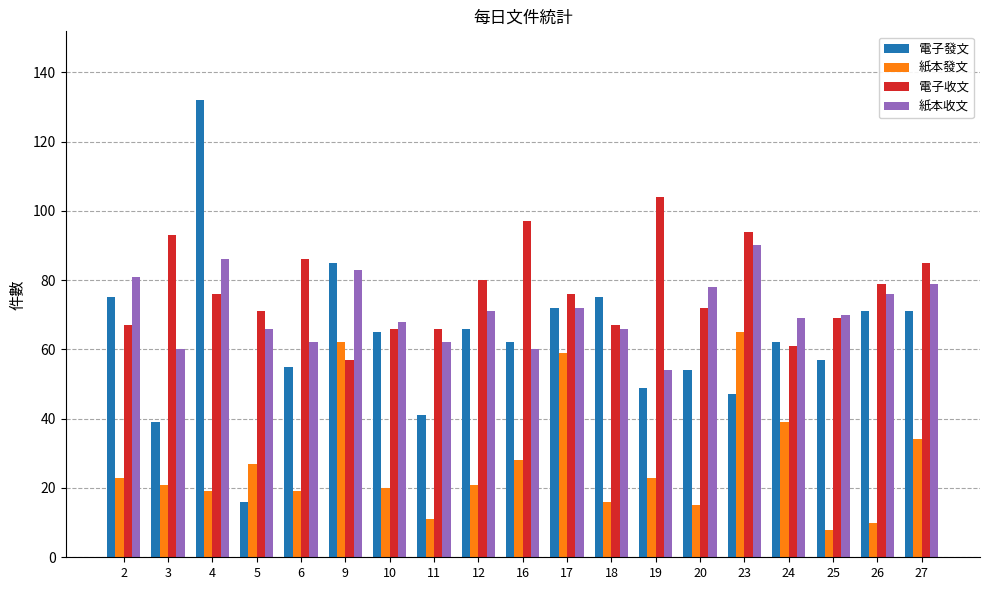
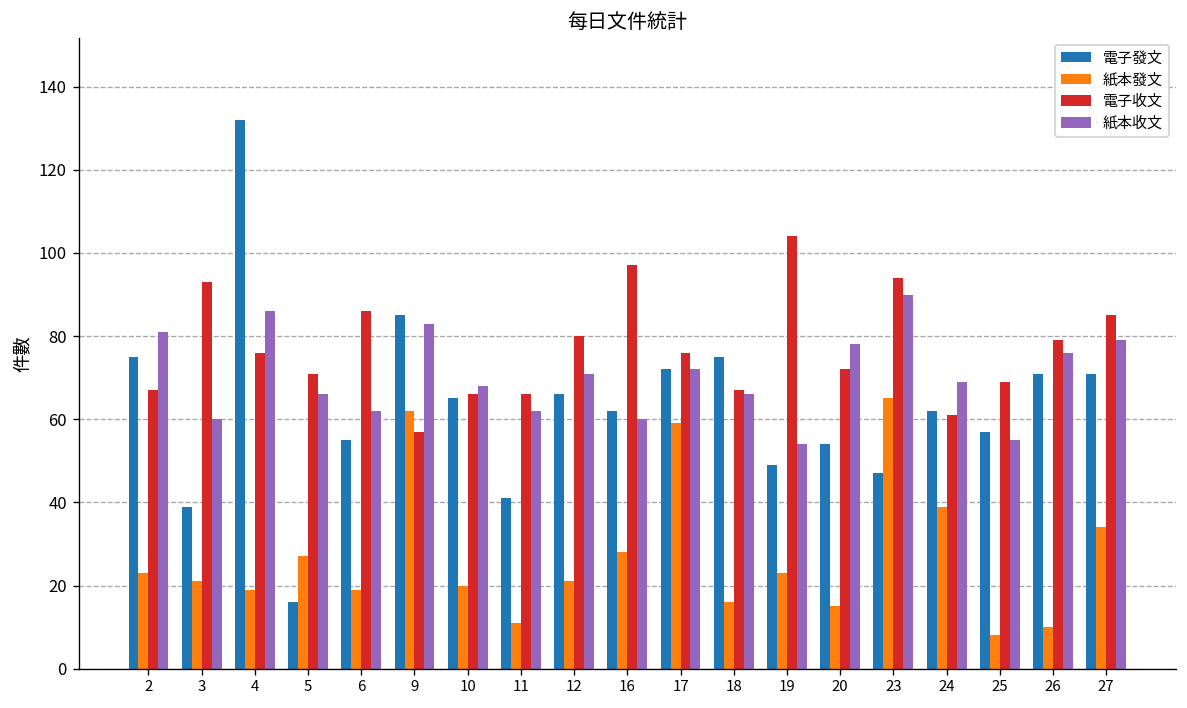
  {
    "電子發文": {
      "2": 75,
      "3": 39,
      "4": 132,
      "5": 16,
      "6": 55,
      "9": 85,
      "10": 65,
      "11": 41,
      "12": 66,
      "16": 62,
      "17": 72,
      "18": 75,
      "19": 49,
      "20": 54,
      "23": 47,
      "24": 62,
      "25": 57,
      "26": 71,
      "27": 71
    },
    "紙本發文": {
      "2": 23,
      "3": 21,
      "4": 19,
      "5": 27,
      "6": 19,
      "9": 62,
      "10": 20,
      "11": 11,
      "12": 21,
      "16": 28,
      "17": 59,
      "18": 16,
      "19": 23,
      "20": 15,
      "23": 65,
      "24": 39,
      "25": 8,
      "26": 10,
      "27": 34
    },
    "電子收文": {
      "2": 67,
      "3": 93,
      "4": 76,
      "5": 71,
      "6": 86,
      "9": 57,
      "10": 66,
      "11": 66,
      "12": 80,
      "16": 97,
      "17": 76,
      "18": 67,
      "19": 104,
      "20": 72,
      "23": 94,
      "24": 61,
      "25": 69,
      "26": 79,
      "27": 85
    },
    "紙本收文": {
      "2": 81,
      "3": 60,
      "4": 86,
      "5": 66,
      "6": 62,
      "9": 83,
      "10": 68,
      "11": 62,
      "12": 71,
      "16": 60,
      "17": 72,
      "18": 66,
      "19": 54,
      "20": 78,
      "23": 90,
      "24": 69,
-     "25": 70,
+     "25": 55,
      "26": 76,
      "27": 79
    }
  }
